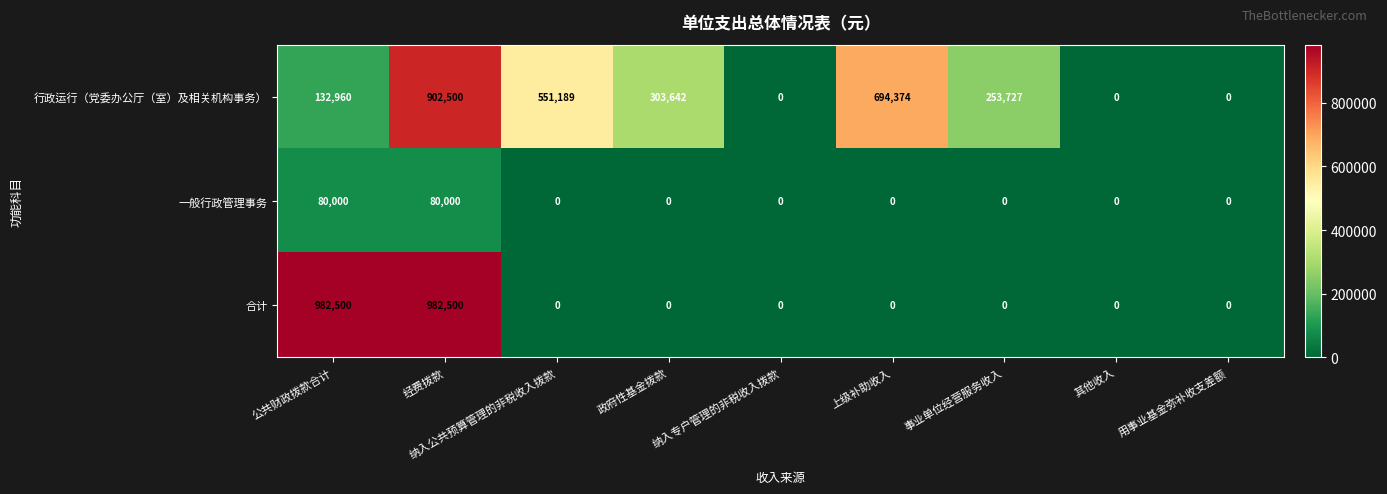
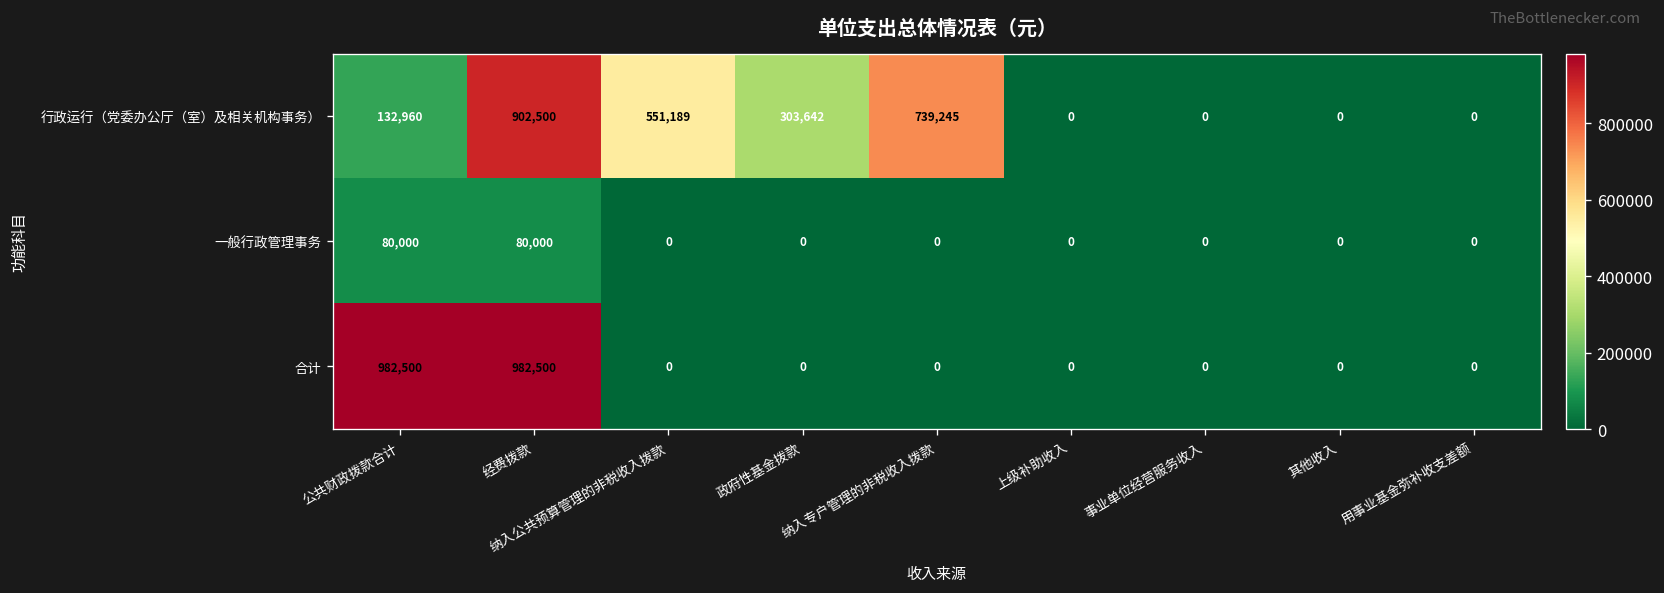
  {
    "行政运行（党委办公厅（室）及相关机构事务）": {
      "公共财政拨款合计": "132,960",
      "经费拨款": "902,500",
      "纳入公共预算管理的非税收入拨款": "551,189",
      "政府性基金拨款": "303,642",
-     "纳入专户管理的非税收入拨款": "0",
-     "上级补助收入": "694,374",
-     "事业单位经营服务收入": "253,727",
+     "纳入专户管理的非税收入拨款": "739,245",
+     "上级补助收入": "0",
+     "事业单位经营服务收入": "0",
      "其他收入": "0",
      "用事业基金弥补收支差额": "0"
    },
    "一般行政管理事务": {
      "公共财政拨款合计": "80,000",
      "经费拨款": "80,000",
      "纳入公共预算管理的非税收入拨款": "0",
      "政府性基金拨款": "0",
      "纳入专户管理的非税收入拨款": "0",
      "上级补助收入": "0",
      "事业单位经营服务收入": "0",
      "其他收入": "0",
      "用事业基金弥补收支差额": "0"
    },
    "合计": {
      "公共财政拨款合计": "982,500",
      "经费拨款": "982,500",
      "纳入公共预算管理的非税收入拨款": "0",
      "政府性基金拨款": "0",
      "纳入专户管理的非税收入拨款": "0",
      "上级补助收入": "0",
      "事业单位经营服务收入": "0",
      "其他收入": "0",
      "用事业基金弥补收支差额": "0"
    }
  }
